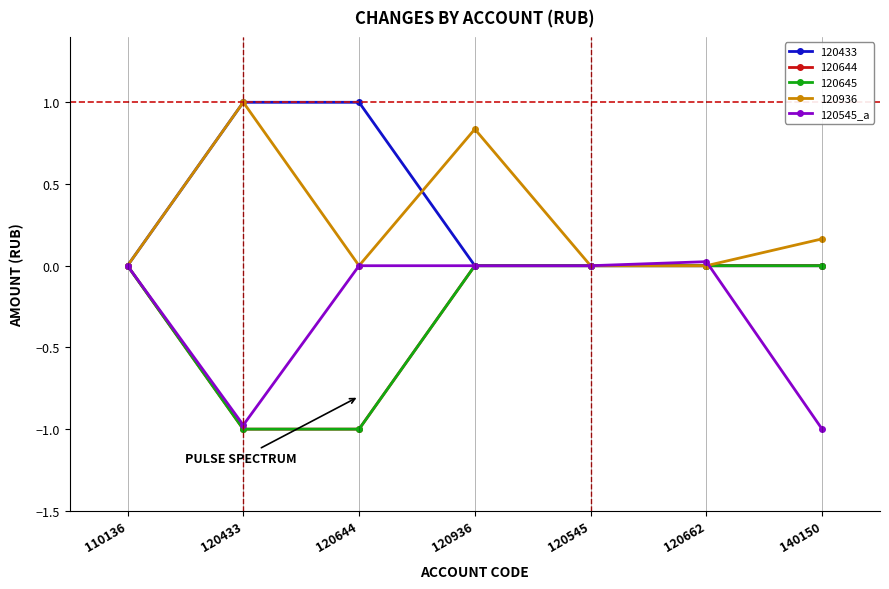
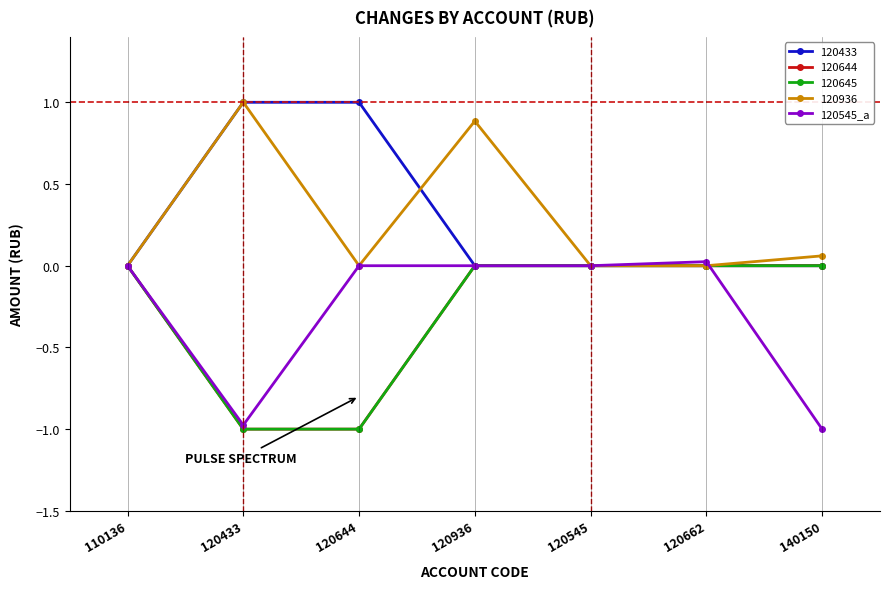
  {
    "120433": {
      "120644": 1.00
    },
    "120645": {
      "120433": -1.00,
      "120644": -1.00
    },
    "120936": {
-     "120936": 0.84,
-     "140150": 0.16
+     "120936": 0.89,
+     "140150": 0.06
    },
    "120545_a": {
      "120433": -0.98,
      "120662": 0.02,
      "140150": -1.00
    }
  }
